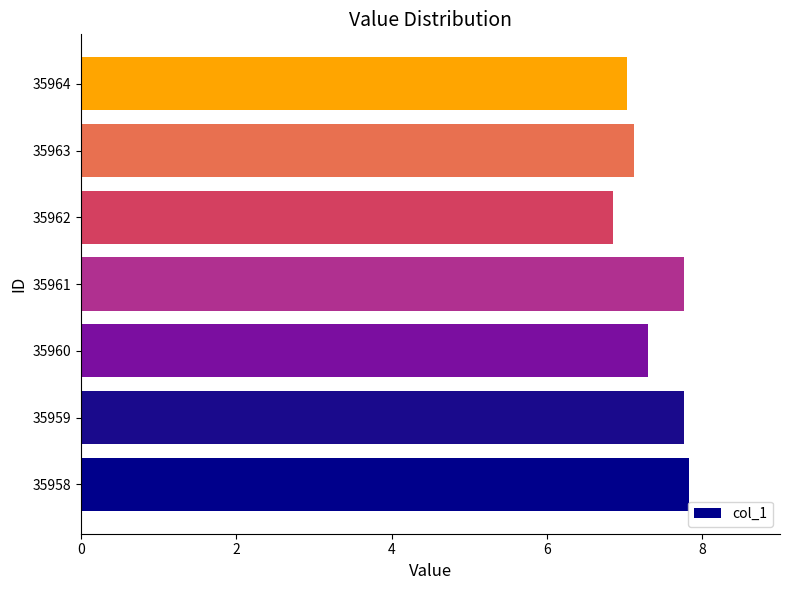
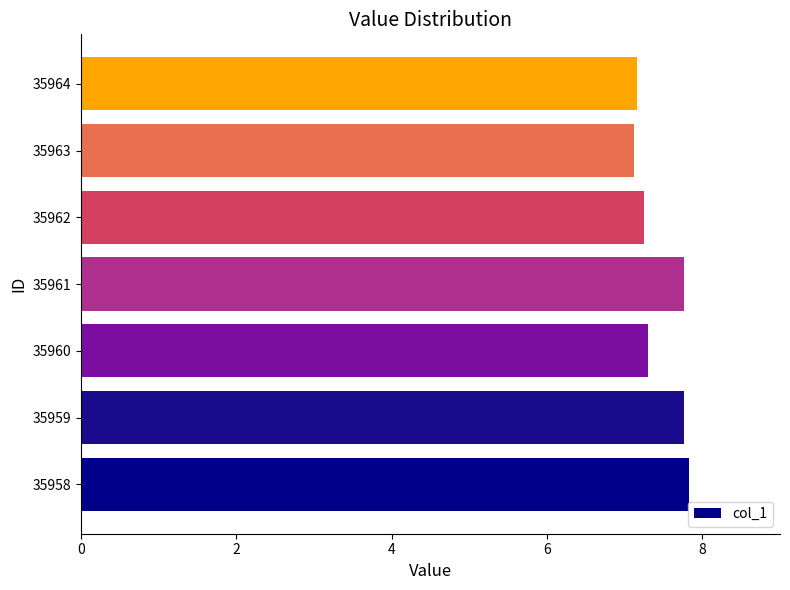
  {
-   "35964": 7.0,
+   "35964": 7.2,
    "35963": 7.1,
-   "35962": 6.9,
+   "35962": 7.3,
    "35961": 7.8,
    "35960": 7.3,
    "35959": 7.8,
    "35958": 7.8
  }
